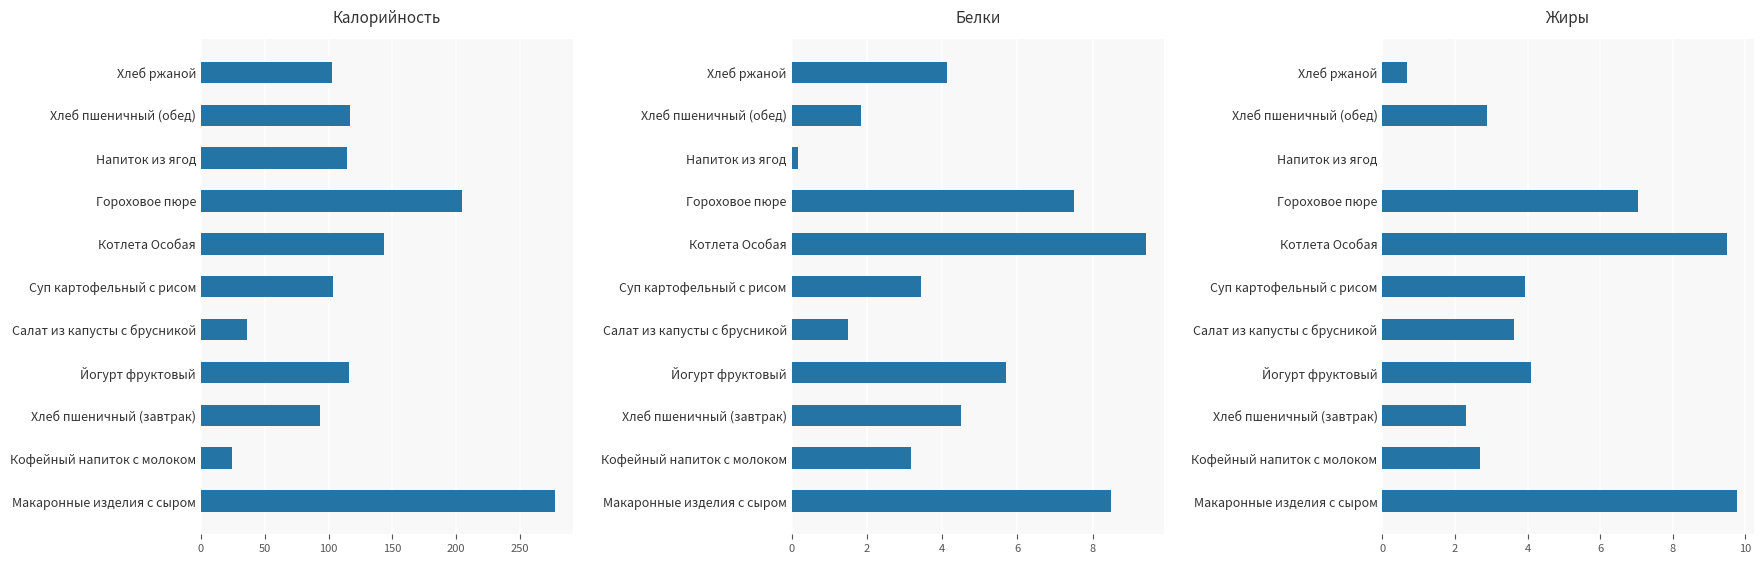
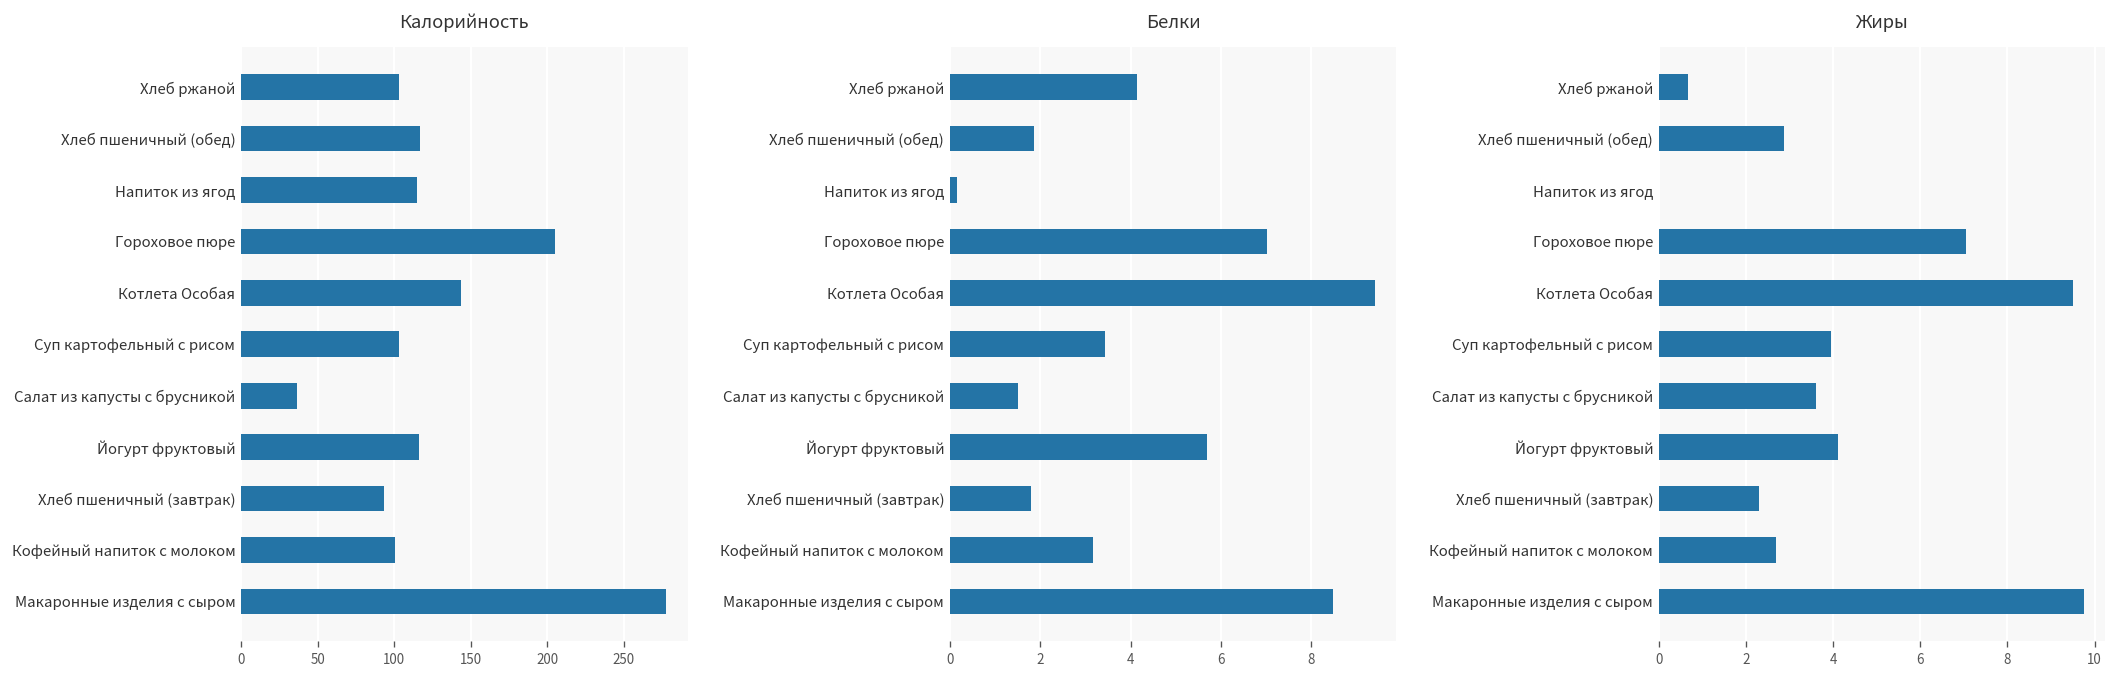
  {
    "Калорийность": {
      "Хлеб ржаной": 103,
      "Хлеб пшеничный (обед)": 117,
      "Напиток из ягод": 115,
      "Гороховое пюре": 205,
      "Котлета Особая": 144,
      "Суп картофельный с рисом": 103,
      "Салат из капусты с брусникой": 36,
      "Йогурт фруктовый": 116,
      "Хлеб пшеничный (завтрак)": 93,
-     "Кофейный напиток с молоком": 24,
+     "Кофейный напиток с молоком": 101,
      "Макаронные изделия с сыром": 278
    },
    "Белки": {
      "Хлеб ржаной": 4.1,
      "Хлеб пшеничный (обед)": 1.9,
      "Напиток из ягод": 0.2,
-     "Гороховое пюре": 7.5,
+     "Гороховое пюре": 7.0,
      "Котлета Особая": 9.4,
      "Суп картофельный с рисом": 3.4,
      "Салат из капусты с брусникой": 1.5,
      "Йогурт фруктовый": 5.7,
-     "Хлеб пшеничный (завтрак)": 4.5,
+     "Хлеб пшеничный (завтрак)": 1.8,
      "Кофейный напиток с молоком": 3.2,
      "Макаронные изделия с сыром": 8.5
    },
    "Жиры": {
      "Хлеб ржаной": 0.7,
      "Хлеб пшеничный (обед)": 2.9,
      "Напиток из ягод": 0.0,
      "Гороховое пюре": 7.0,
      "Котлета Особая": 9.5,
      "Суп картофельный с рисом": 3.9,
      "Салат из капусты с брусникой": 3.6,
      "Йогурт фруктовый": 4.1,
      "Хлеб пшеничный (завтрак)": 2.3,
      "Кофейный напиток с молоком": 2.7,
      "Макаронные изделия с сыром": 9.8
    }
  }
